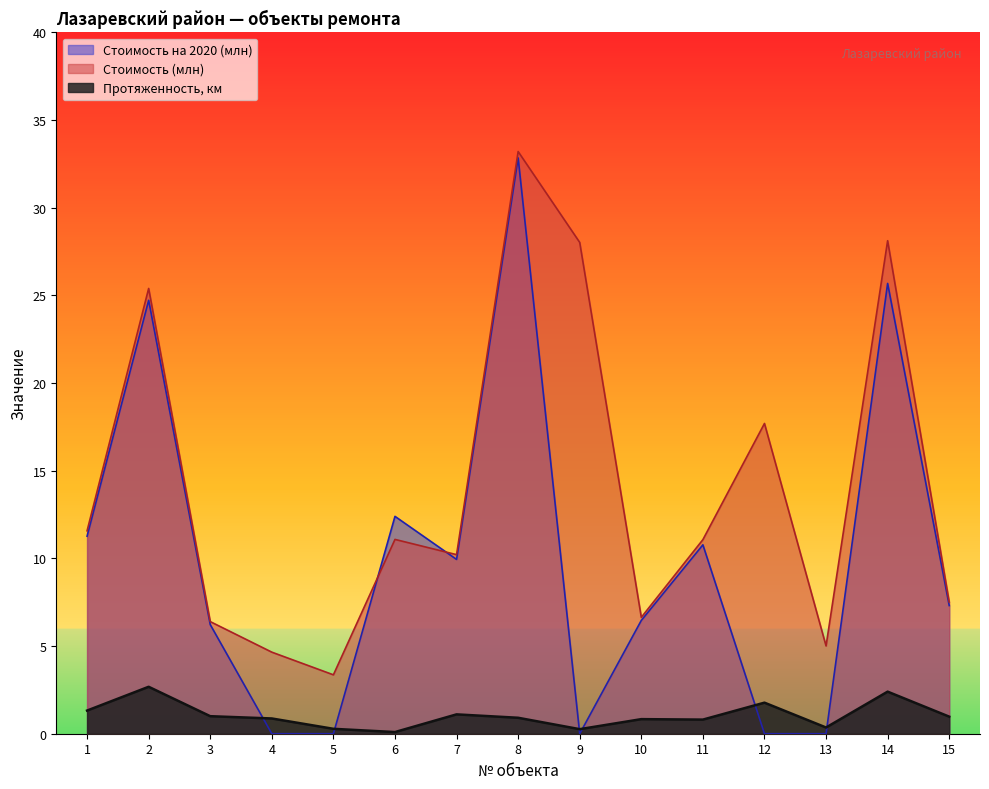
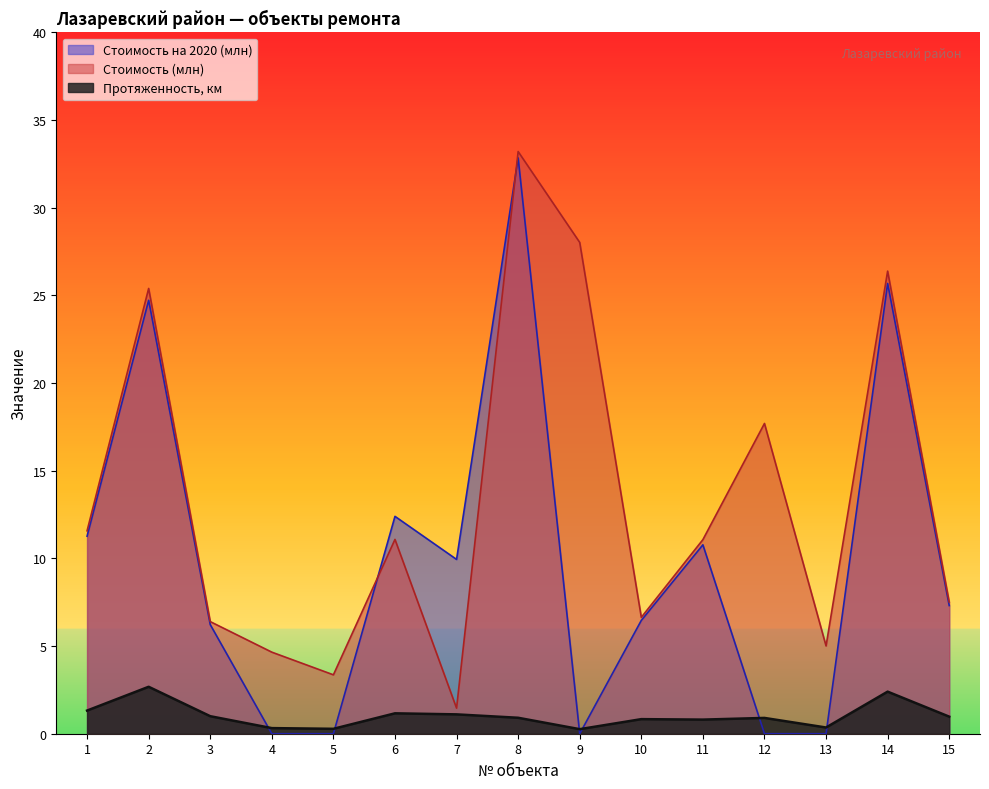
  {
    "Стоимость на 2020 (млн)": {
      "1": 11.3,
      "2": 24.7,
      "3": 6.2,
      "4": 0.0,
      "5": 0.0,
      "6": 12.4,
      "7": 9.9,
      "8": 32.8,
      "9": 0.0,
      "10": 6.5,
      "11": 10.8,
      "12": 0.0,
      "13": 0.0,
      "14": 25.7,
      "15": 7.3
    },
    "Стоимость (млн)": {
      "1": 11.6,
      "2": 25.4,
      "3": 6.4,
      "4": 4.7,
      "5": 3.4,
      "6": 11.1,
-     "7": 10.2,
+     "7": 1.5,
      "8": 33.2,
      "9": 28.0,
      "10": 6.6,
      "11": 11.1,
      "12": 17.7,
      "13": 5.0,
-     "14": 28.1,
+     "14": 26.4,
      "15": 7.5
    },
    "Протяженность, км": {
      "1": 1.3,
      "2": 2.7,
      "3": 1.0,
-     "4": 0.9,
+     "4": 0.3,
      "5": 0.3,
-     "6": 0.1,
+     "6": 1.2,
      "7": 1.1,
      "8": 0.9,
      "9": 0.3,
      "10": 0.8,
      "11": 0.8,
-     "12": 1.8,
+     "12": 0.9,
      "13": 0.4,
      "14": 2.4,
      "15": 1.0
    }
  }
